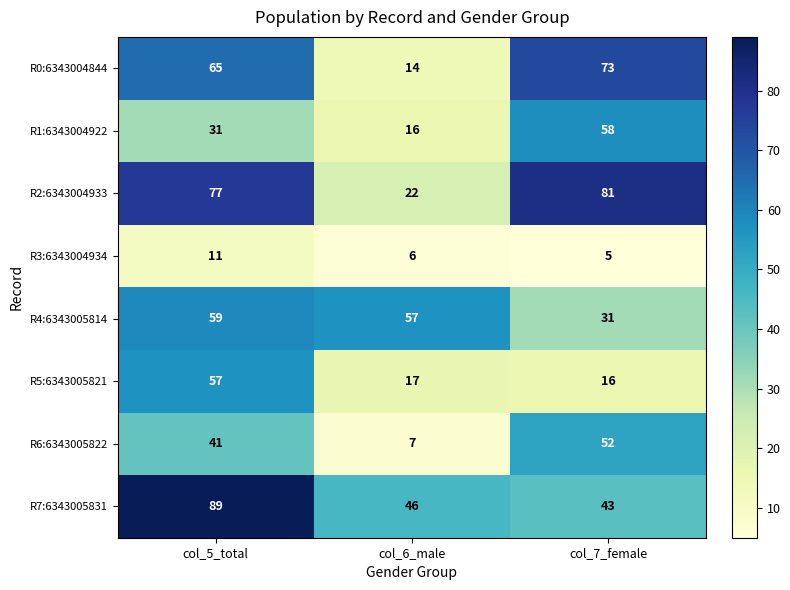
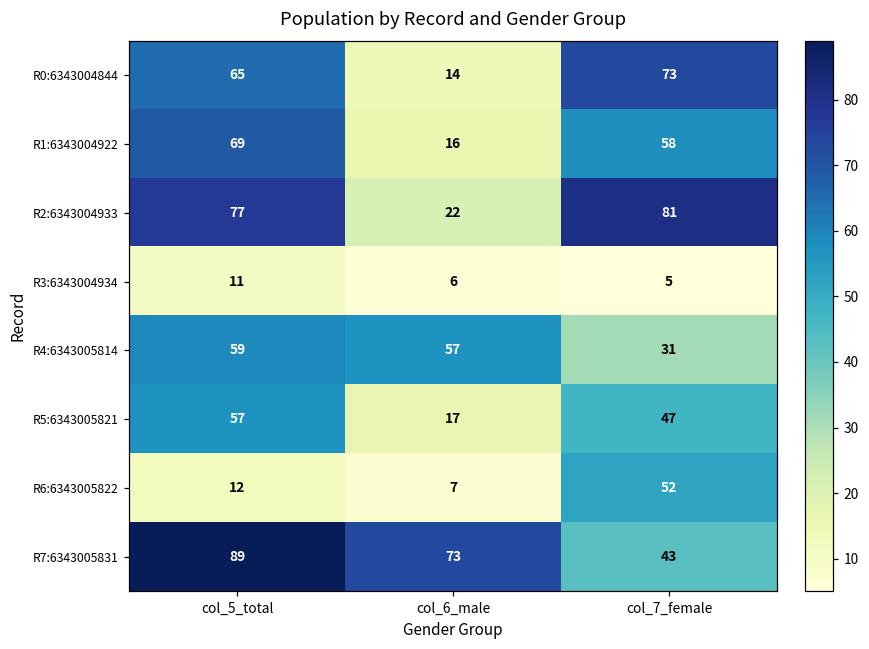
  {
    "R0:6343004844": {
      "col_5_total": 65,
      "col_6_male": 14,
      "col_7_female": 73
    },
    "R1:6343004922": {
-     "col_5_total": 31,
+     "col_5_total": 69,
      "col_6_male": 16,
      "col_7_female": 58
    },
    "R2:6343004933": {
      "col_5_total": 77,
      "col_6_male": 22,
      "col_7_female": 81
    },
    "R3:6343004934": {
      "col_5_total": 11,
      "col_6_male": 6,
      "col_7_female": 5
    },
    "R4:6343005814": {
      "col_5_total": 59,
      "col_6_male": 57,
      "col_7_female": 31
    },
    "R5:6343005821": {
      "col_5_total": 57,
      "col_6_male": 17,
-     "col_7_female": 16
+     "col_7_female": 47
    },
    "R6:6343005822": {
-     "col_5_total": 41,
+     "col_5_total": 12,
      "col_6_male": 7,
      "col_7_female": 52
    },
    "R7:6343005831": {
      "col_5_total": 89,
-     "col_6_male": 46,
+     "col_6_male": 73,
      "col_7_female": 43
    }
  }
